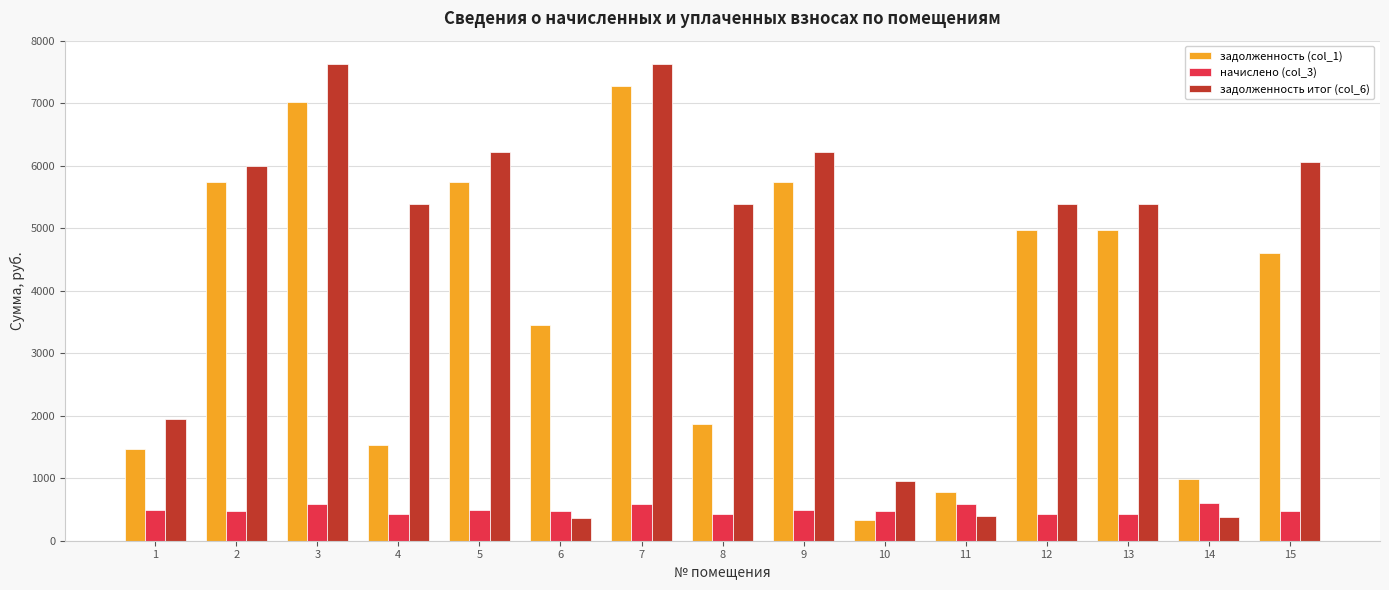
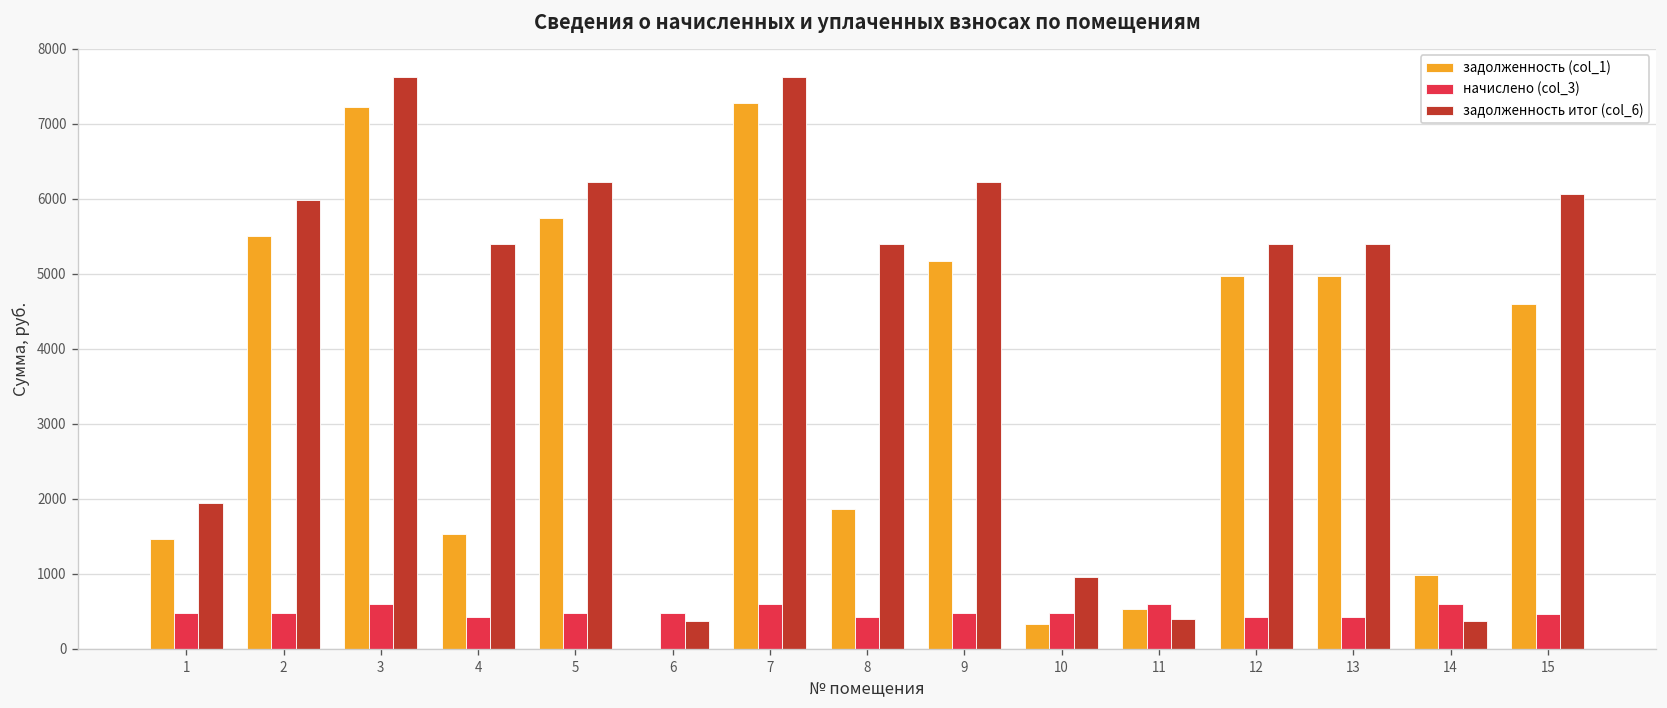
  {
    "задолженность (col_1)": {
      "1": 1500,
-     "2": 5700,
-     "3": 7000,
+     "2": 5500,
+     "3": 7200,
      "4": 1500,
      "5": 5700,
-     "6": 3400,
+     "6": 0,
      "7": 7300,
      "8": 1900,
-     "9": 5700,
+     "9": 5200,
      "10": 300,
-     "11": 800,
+     "11": 500,
      "12": 5000,
      "13": 5000,
      "14": 1000,
      "15": 4600
    }
  }
